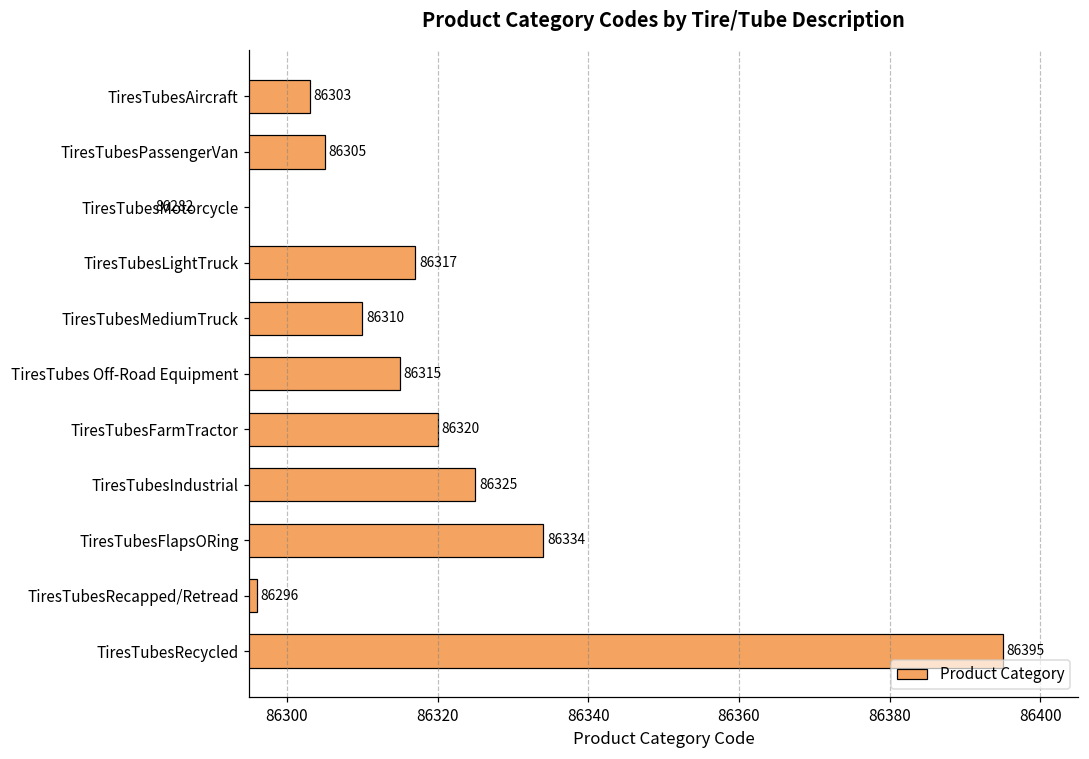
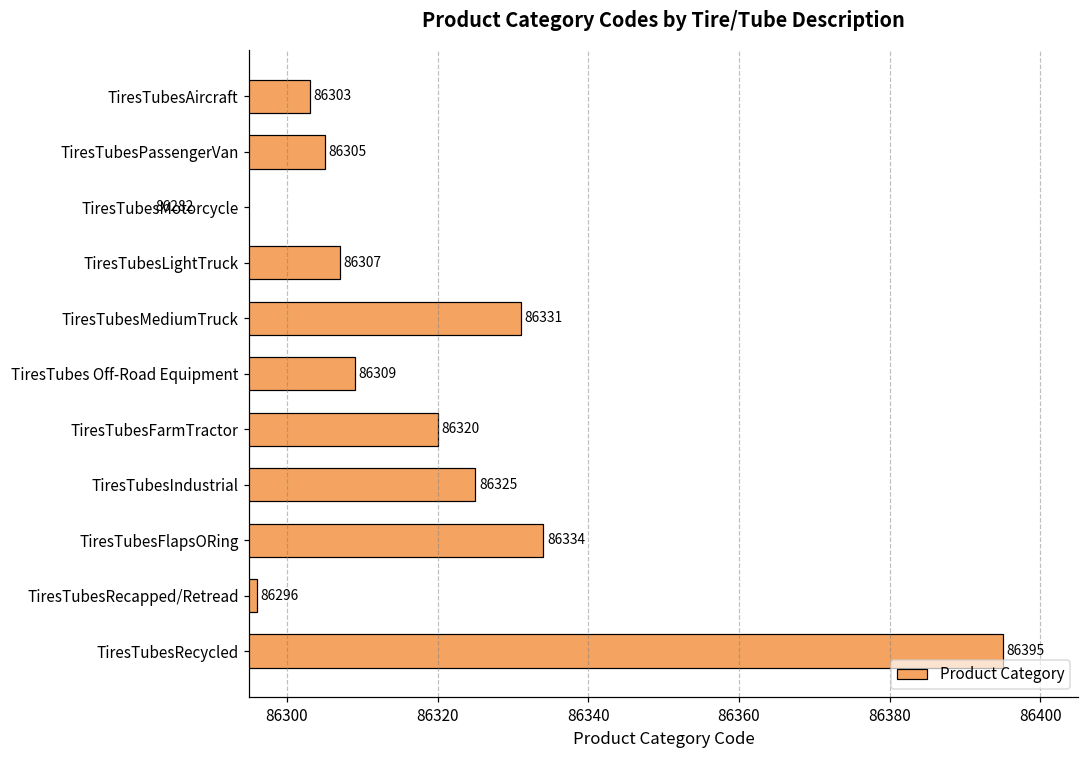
  {
    "TiresTubesAircraft": 86303,
    "TiresTubesPassengerVan": 86305,
-   "TiresTubesLightTruck": 86317,
-   "TiresTubesMediumTruck": 86310,
-   "TiresTubes Off-Road Equipment": 86315,
+   "TiresTubesLightTruck": 86307,
+   "TiresTubesMediumTruck": 86331,
+   "TiresTubes Off-Road Equipment": 86309,
    "TiresTubesFarmTractor": 86320,
    "TiresTubesIndustrial": 86325,
    "TiresTubesFlapsORing": 86334,
    "TiresTubesRecapped/Retread": 86296,
    "TiresTubesRecycled": 86395
  }
